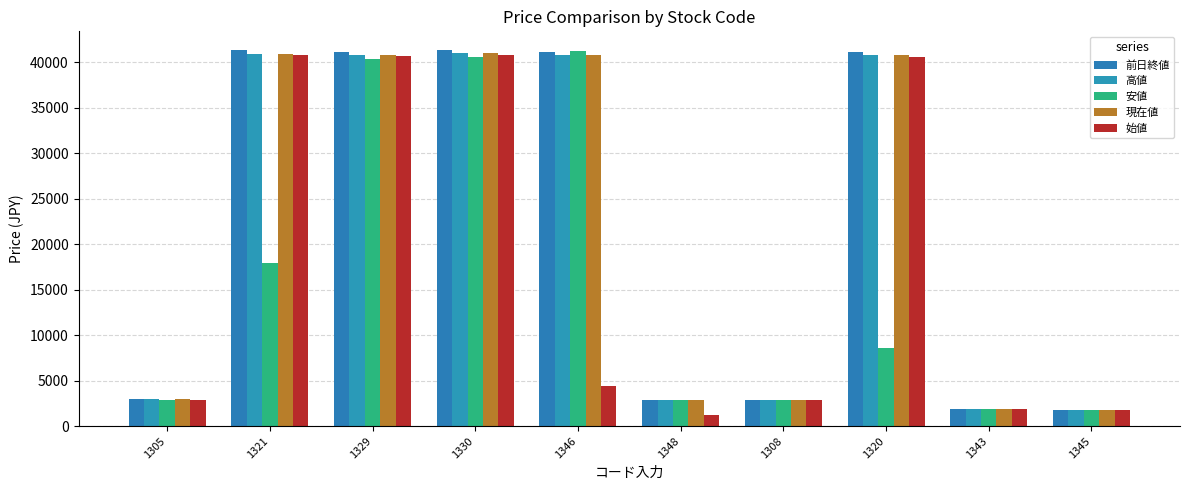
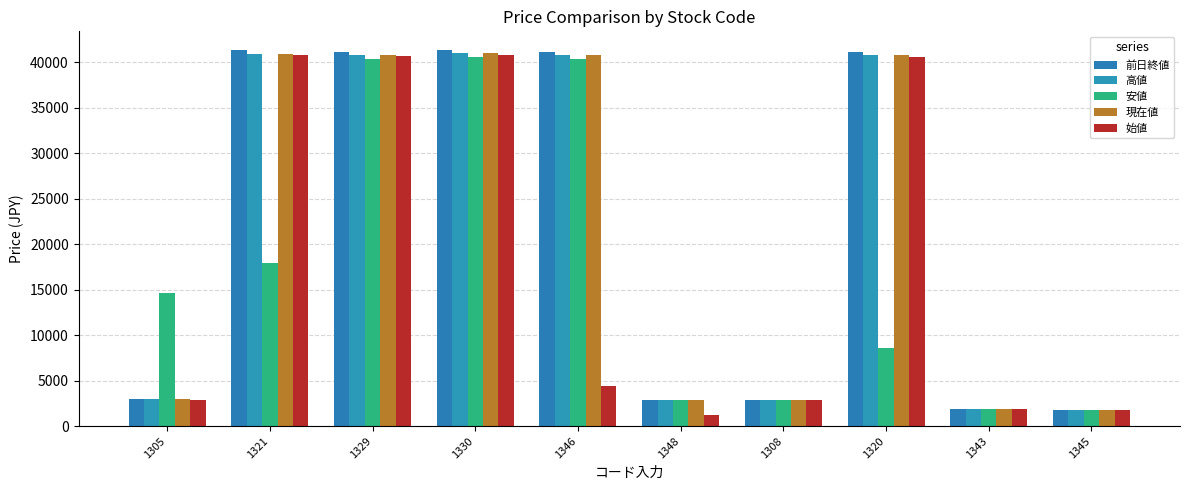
  {
    "安値": {
-     "1305": 3000,
+     "1305": 15000,
      "1321": 18000,
      "1329": 40000,
      "1330": 41000,
-     "1346": 41000,
+     "1346": 40000,
      "1348": 3000,
      "1308": 3000,
      "1320": 9000,
      "1343": 2000,
      "1345": 2000
    },
    "現在値": {
      "1305": 3000,
      "1321": 41000,
      "1329": 41000,
      "1330": 41000,
      "1346": 41000,
      "1348": 3000,
      "1308": 3000,
      "1320": 41000,
      "1343": 2000,
      "1345": 2000
    },
    "始値": {
      "1305": 3000,
      "1321": 41000,
      "1329": 41000,
      "1330": 41000,
      "1346": 4000,
      "1348": 1000,
      "1308": 3000,
      "1320": 41000,
      "1343": 2000,
      "1345": 2000
    }
  }
